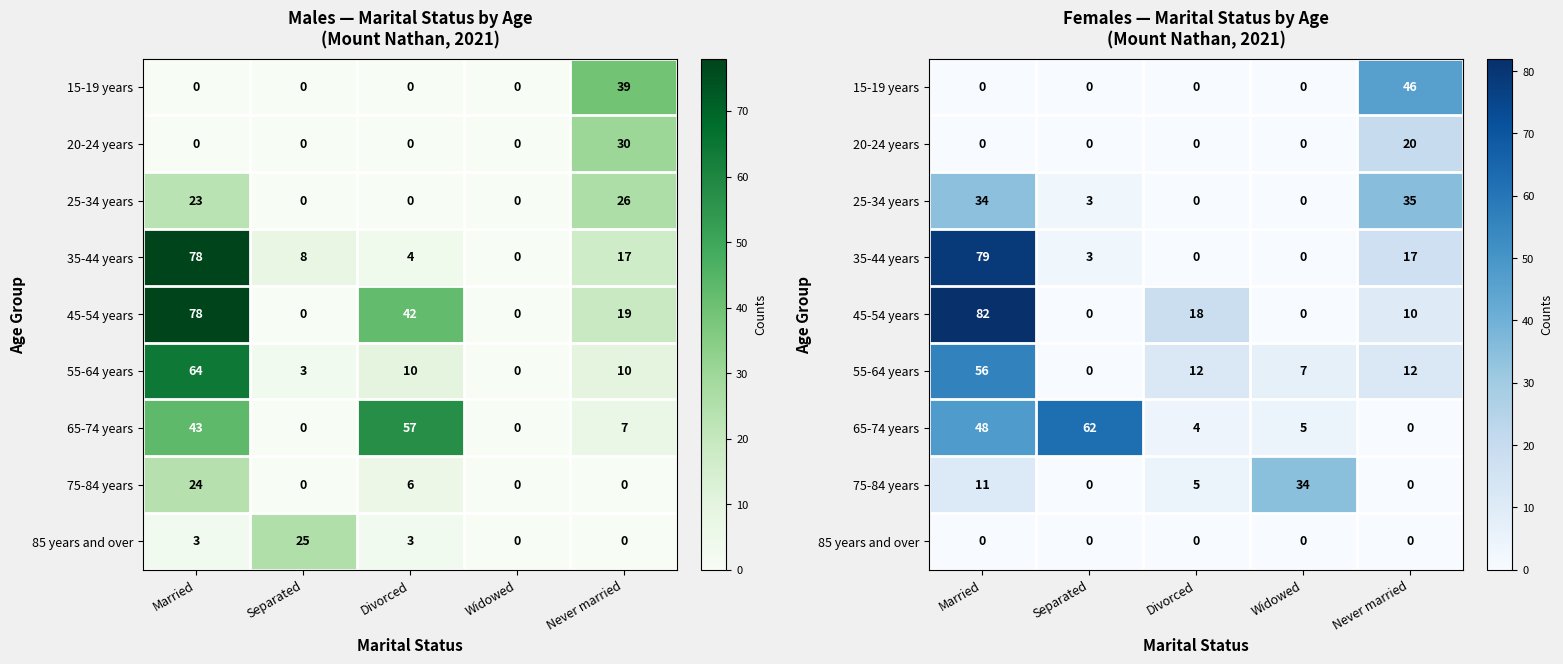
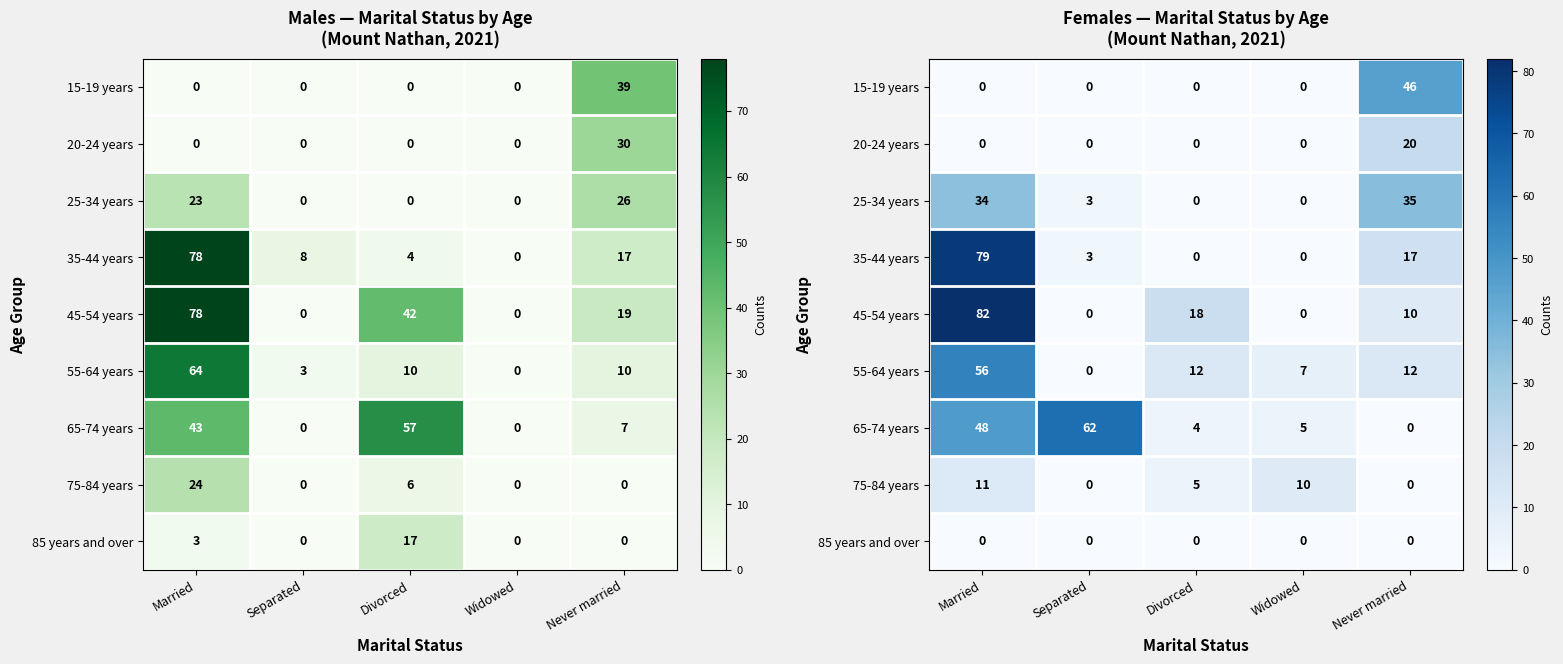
  {
    "Males — Marital Status by Age (Mount Nathan, 2021)": {
      "15-19 years": {
        "Married": 0,
        "Separated": 0,
        "Divorced": 0,
        "Widowed": 0,
        "Never married": 39
      },
      "20-24 years": {
        "Married": 0,
        "Separated": 0,
        "Divorced": 0,
        "Widowed": 0,
        "Never married": 30
      },
      "25-34 years": {
        "Married": 23,
        "Separated": 0,
        "Divorced": 0,
        "Widowed": 0,
        "Never married": 26
      },
      "35-44 years": {
        "Married": 78,
        "Separated": 8,
        "Divorced": 4,
        "Widowed": 0,
        "Never married": 17
      },
      "45-54 years": {
        "Married": 78,
        "Separated": 0,
        "Divorced": 42,
        "Widowed": 0,
        "Never married": 19
      },
      "55-64 years": {
        "Married": 64,
        "Separated": 3,
        "Divorced": 10,
        "Widowed": 0,
        "Never married": 10
      },
      "65-74 years": {
        "Married": 43,
        "Separated": 0,
        "Divorced": 57,
        "Widowed": 0,
        "Never married": 7
      },
      "75-84 years": {
        "Married": 24,
        "Separated": 0,
        "Divorced": 6,
        "Widowed": 0,
        "Never married": 0
      },
      "85 years and over": {
        "Married": 3,
-       "Separated": 25,
-       "Divorced": 3,
+       "Separated": 0,
+       "Divorced": 17,
        "Widowed": 0,
        "Never married": 0
      }
    },
    "Females — Marital Status by Age (Mount Nathan, 2021)": {
      "15-19 years": {
        "Married": 0,
        "Separated": 0,
        "Divorced": 0,
        "Widowed": 0,
        "Never married": 46
      },
      "20-24 years": {
        "Married": 0,
        "Separated": 0,
        "Divorced": 0,
        "Widowed": 0,
        "Never married": 20
      },
      "25-34 years": {
        "Married": 34,
        "Separated": 3,
        "Divorced": 0,
        "Widowed": 0,
        "Never married": 35
      },
      "35-44 years": {
        "Married": 79,
        "Separated": 3,
        "Divorced": 0,
        "Widowed": 0,
        "Never married": 17
      },
      "45-54 years": {
        "Married": 82,
        "Separated": 0,
        "Divorced": 18,
        "Widowed": 0,
        "Never married": 10
      },
      "55-64 years": {
        "Married": 56,
        "Separated": 0,
        "Divorced": 12,
        "Widowed": 7,
        "Never married": 12
      },
      "65-74 years": {
        "Married": 48,
        "Separated": 62,
        "Divorced": 4,
        "Widowed": 5,
        "Never married": 0
      },
      "75-84 years": {
        "Married": 11,
        "Separated": 0,
        "Divorced": 5,
-       "Widowed": 34,
+       "Widowed": 10,
        "Never married": 0
      },
      "85 years and over": {
        "Married": 0,
        "Separated": 0,
        "Divorced": 0,
        "Widowed": 0,
        "Never married": 0
      }
    }
  }
